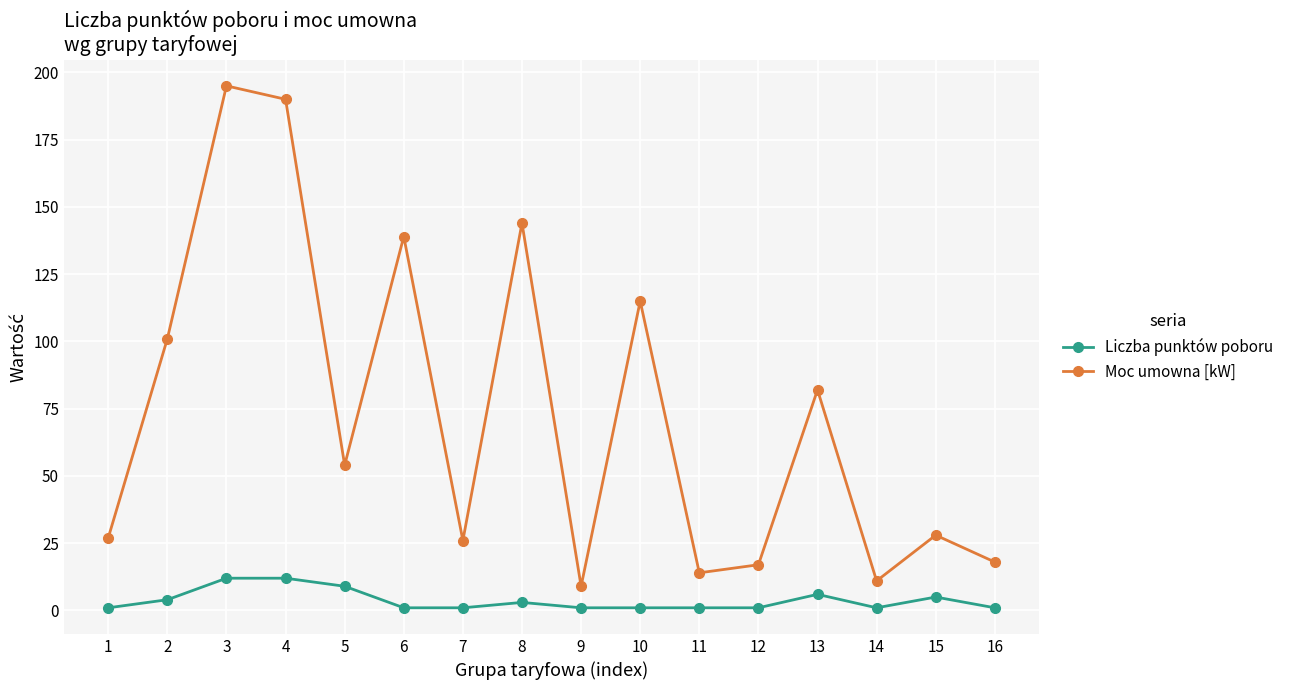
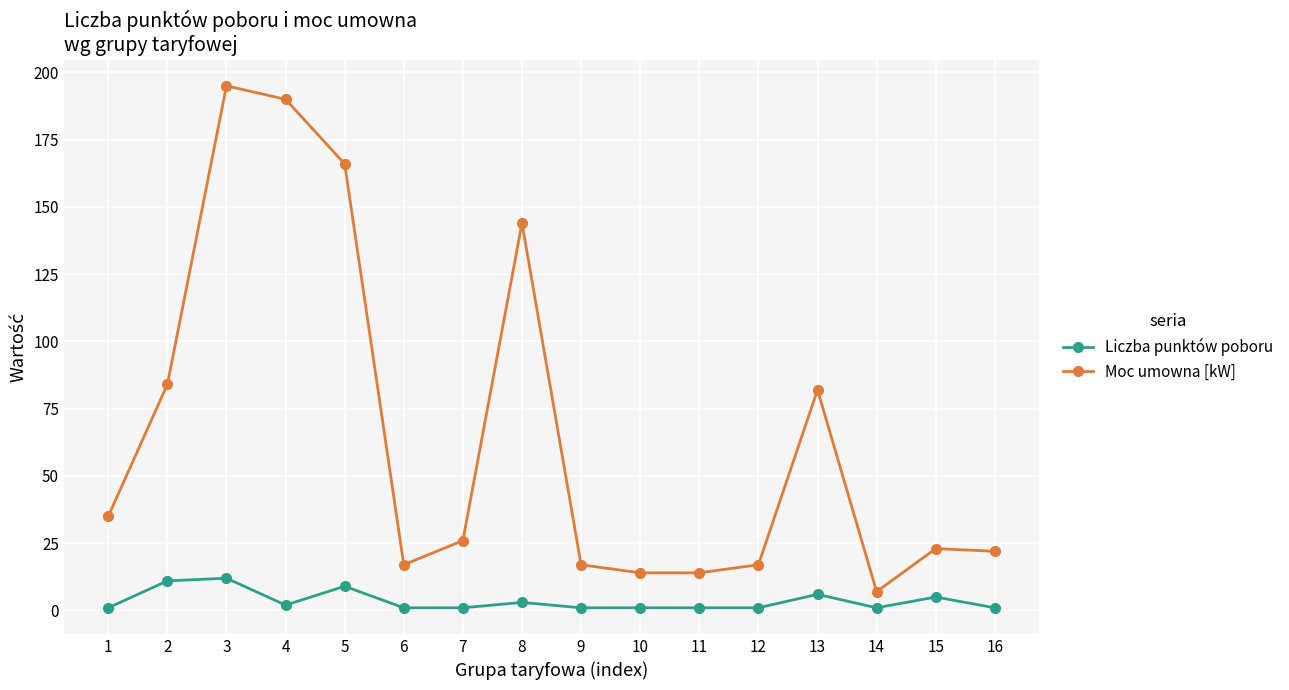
  {
    "Liczba punktów poboru": {
      "1": 1,
-     "2": 4,
+     "2": 11,
      "3": 12,
-     "4": 12,
+     "4": 2,
      "5": 9,
      "6": 1,
      "7": 1,
      "8": 3,
      "9": 1,
      "10": 1,
      "11": 1,
      "12": 1,
      "13": 6,
      "14": 1,
      "15": 5,
      "16": 1
    },
    "Moc umowna [kW]": {
-     "1": 27,
-     "2": 101,
+     "1": 35,
+     "2": 84,
      "3": 195,
      "4": 190,
-     "5": 54,
-     "6": 139,
+     "5": 166,
+     "6": 17,
      "7": 26,
      "8": 144,
-     "9": 9,
-     "10": 115,
+     "9": 17,
+     "10": 14,
      "11": 14,
      "12": 17,
      "13": 82,
-     "14": 11,
-     "15": 28,
-     "16": 18
+     "14": 7,
+     "15": 23,
+     "16": 22
    }
  }
